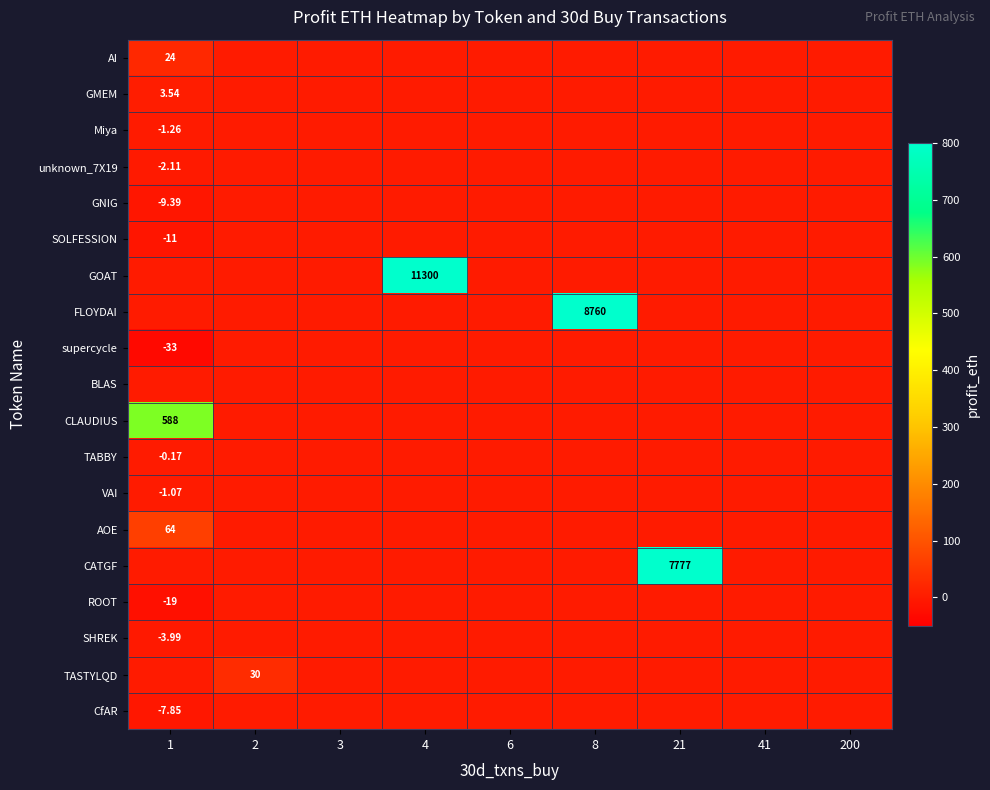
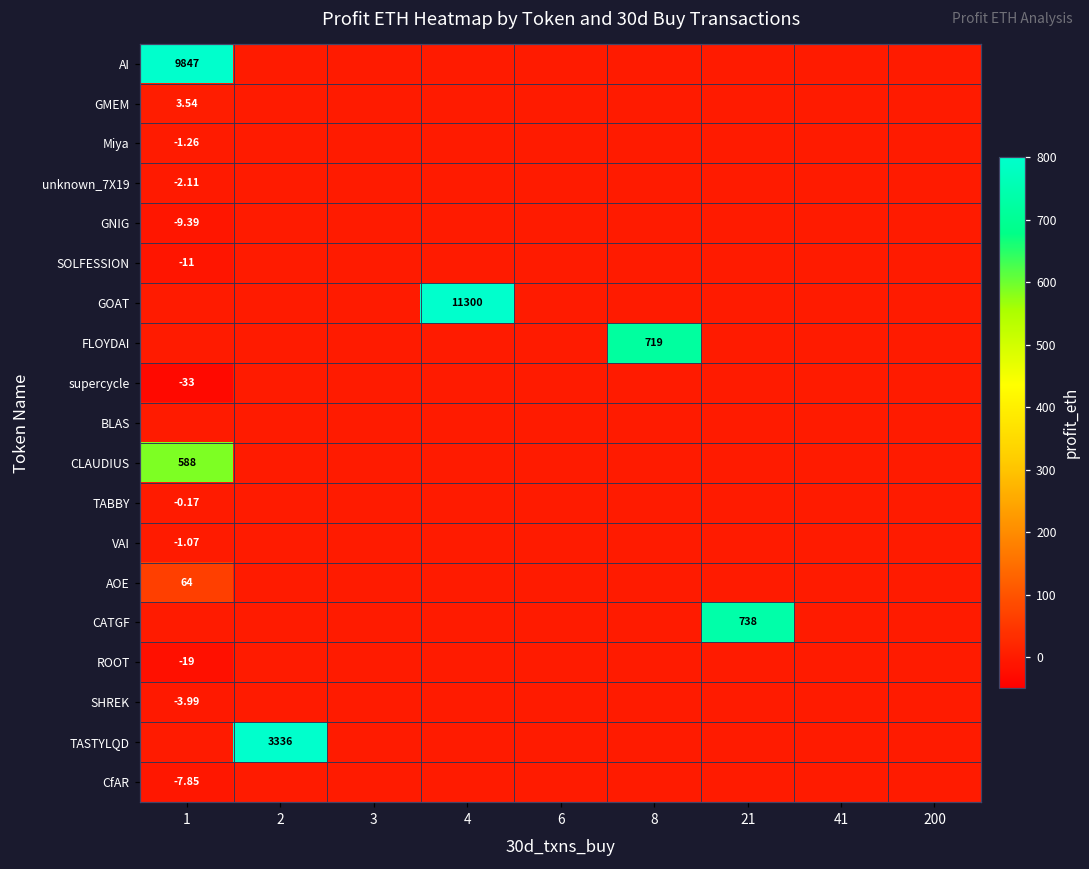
  {
    "AI": {
-     "1": 24
+     "1": 9847
    },
    "GMEM": {
      "1": 3.54
    },
    "Miya": {
      "1": -1.26
    },
    "unknown_7X19": {
      "1": -2.11
    },
    "GNIG": {
      "1": -9.39
    },
    "SOLFESSION": {
      "1": -11
    },
    "GOAT": {
      "4": 11300
    },
    "FLOYDAI": {
-     "8": 8760
+     "8": 719
    },
    "supercycle": {
      "1": -33
    },
    "CLAUDIUS": {
      "1": 588
    },
    "TABBY": {
      "1": -0.17
    },
    "VAI": {
      "1": -1.07
    },
    "AOE": {
      "1": 64
    },
    "CATGF": {
-     "21": 7777
+     "21": 738
    },
    "ROOT": {
      "1": -19
    },
    "SHREK": {
      "1": -3.99
    },
    "TASTYLQD": {
-     "2": 30
+     "2": 3336
    },
    "CfAR": {
      "1": -7.85
    }
  }
